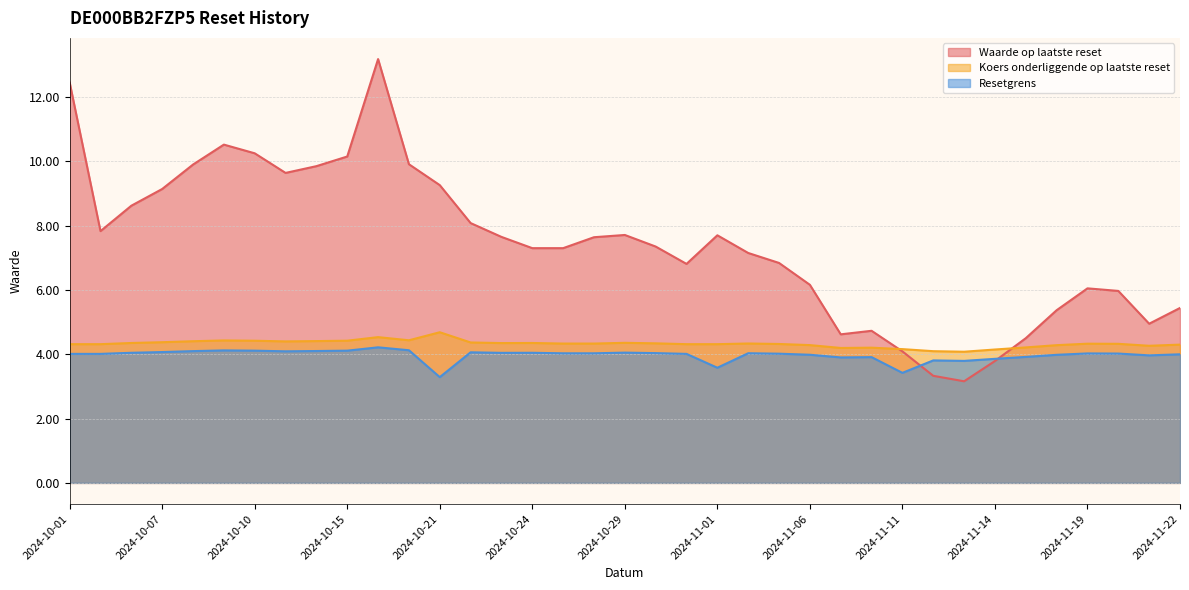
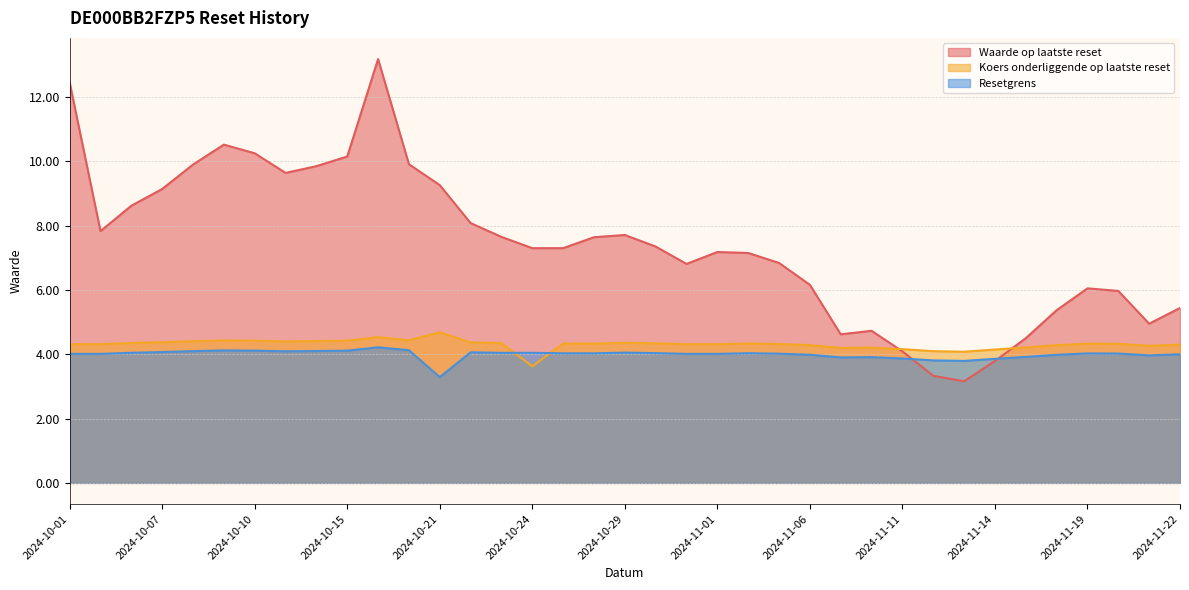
  {
    "Waarde op laatste reset": {
      "2024-10-01": 12.5,
      "2024-10-07": 9.1,
      "2024-10-10": 10.3,
      "2024-10-15": 10.2,
      "2024-10-21": 9.3,
      "2024-10-24": 7.3,
      "2024-10-29": 7.7,
-     "2024-11-01": 7.7,
+     "2024-11-01": 7.2,
      "2024-11-06": 6.2,
      "2024-11-19": 6.1,
      "2024-11-22": 5.4
    },
    "Koers onderliggende op laatste reset": {
      "2024-10-01": 4.3,
      "2024-10-07": 4.4,
      "2024-10-10": 4.4,
      "2024-10-15": 4.4,
      "2024-10-21": 4.7,
-     "2024-10-24": 4.4,
+     "2024-10-24": 3.6,
      "2024-10-29": 4.4,
      "2024-11-01": 4.3,
      "2024-11-06": 4.3,
      "2024-11-14": 4.1,
      "2024-11-19": 4.3,
      "2024-11-22": 4.3
    },
    "Resetgrens": {
      "2024-10-01": 4.0,
      "2024-10-07": 4.1,
      "2024-10-10": 4.1,
      "2024-10-15": 4.1,
      "2024-10-21": 3.3,
      "2024-10-24": 4.0,
      "2024-10-29": 4.1,
-     "2024-11-01": 3.6,
+     "2024-11-01": 4.0,
      "2024-11-06": 4.0,
-     "2024-11-11": 3.4,
+     "2024-11-11": 3.9,
      "2024-11-19": 4.0,
      "2024-11-22": 4.0
    }
  }
